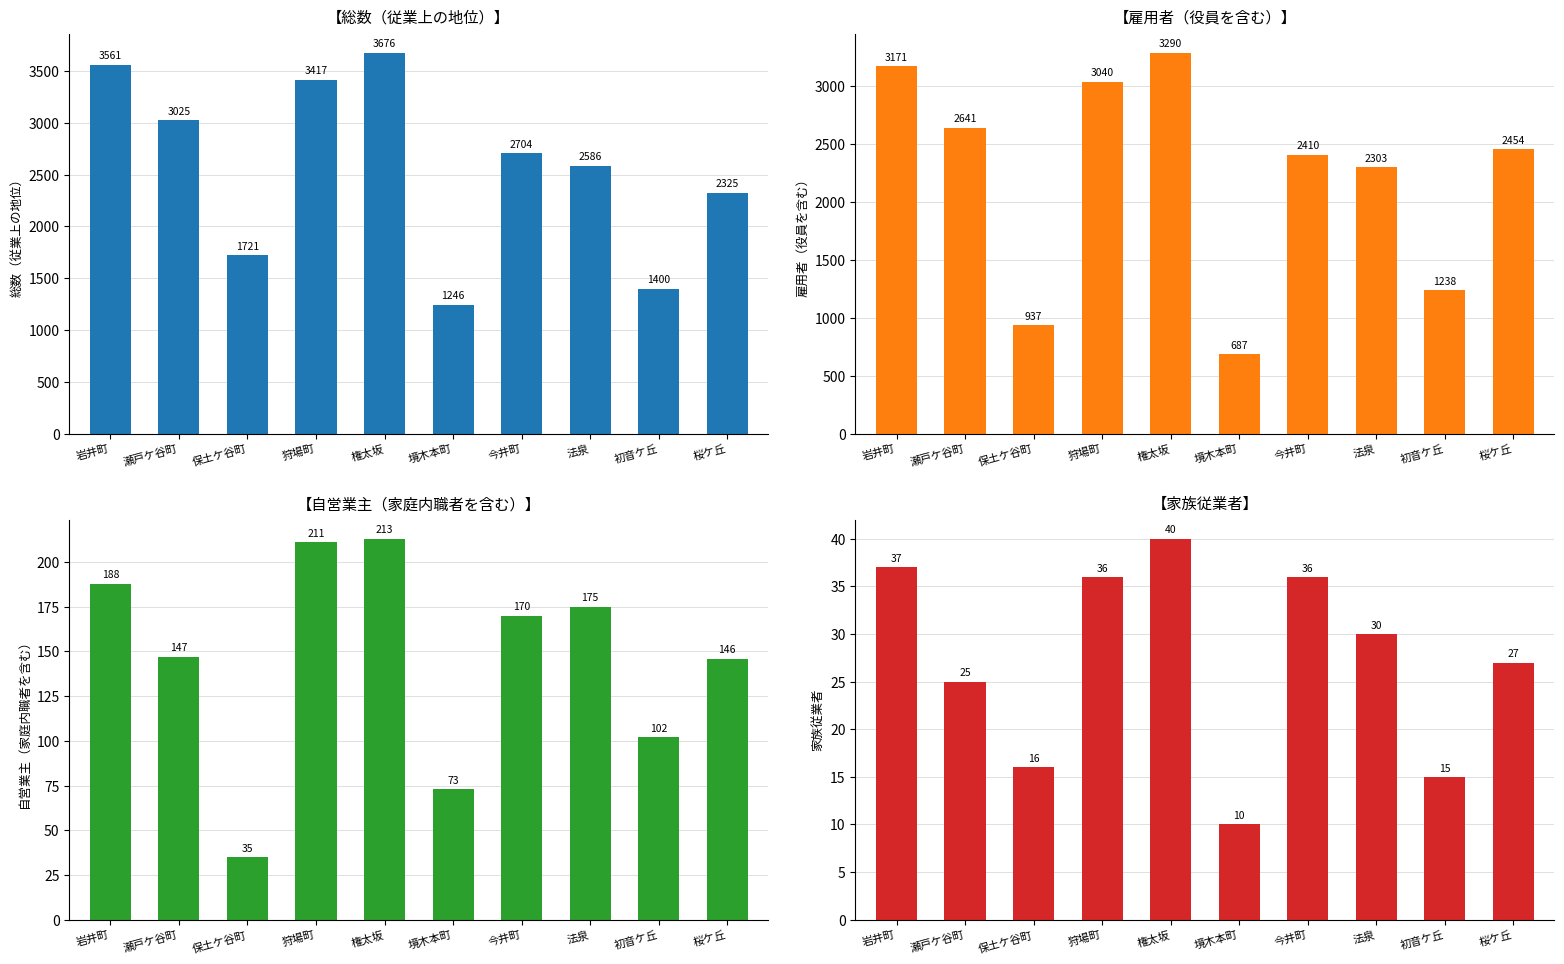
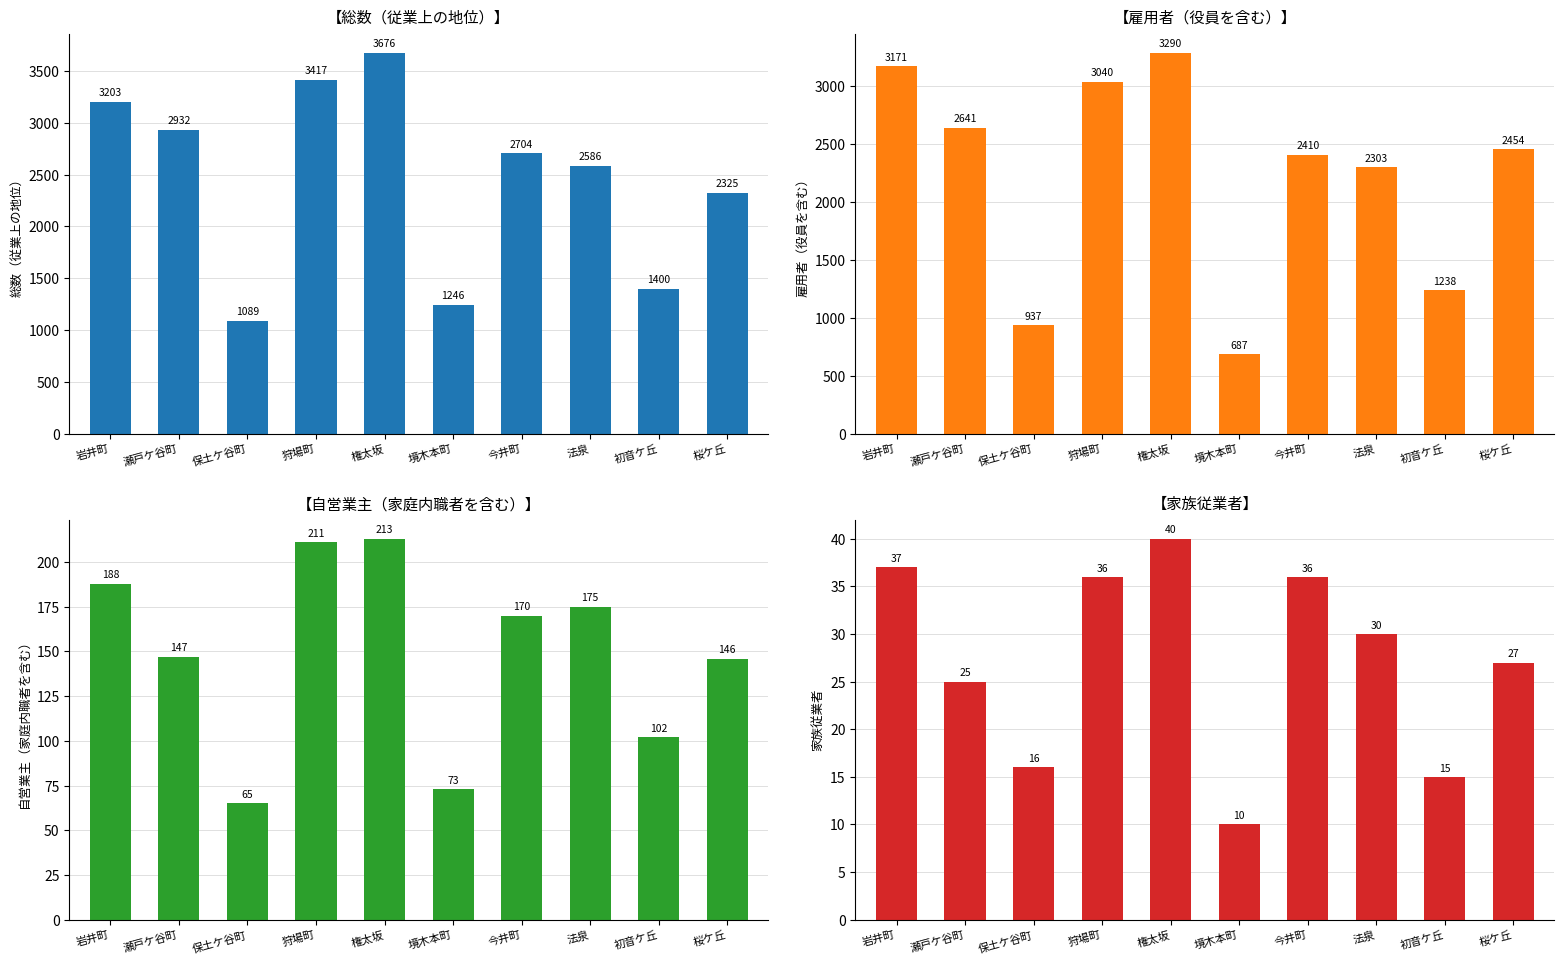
  {
    "【総数（従業上の地位）】": {
-     "岩井町": 3561,
-     "瀬戸ケ谷町": 3025,
-     "保土ケ谷町": 1721,
+     "岩井町": 3203,
+     "瀬戸ケ谷町": 2932,
+     "保土ケ谷町": 1089,
      "狩場町": 3417,
      "権太坂": 3676,
      "境木本町": 1246,
      "今井町": 2704,
      "法泉": 2586,
      "初音ケ丘": 1400,
      "桜ケ丘": 2325
    },
    "【雇用者（役員を含む）】": {
      "岩井町": 3171,
      "瀬戸ケ谷町": 2641,
      "保土ケ谷町": 937,
      "狩場町": 3040,
      "権太坂": 3290,
      "境木本町": 687,
      "今井町": 2410,
      "法泉": 2303,
      "初音ケ丘": 1238,
      "桜ケ丘": 2454
    },
    "【自営業主（家庭内職者を含む）】": {
      "岩井町": 188,
      "瀬戸ケ谷町": 147,
-     "保土ケ谷町": 35,
+     "保土ケ谷町": 65,
      "狩場町": 211,
      "権太坂": 213,
      "境木本町": 73,
      "今井町": 170,
      "法泉": 175,
      "初音ケ丘": 102,
      "桜ケ丘": 146
    },
    "【家族従業者】": {
      "岩井町": 37,
      "瀬戸ケ谷町": 25,
      "保土ケ谷町": 16,
      "狩場町": 36,
      "権太坂": 40,
      "境木本町": 10,
      "今井町": 36,
      "法泉": 30,
      "初音ケ丘": 15,
      "桜ケ丘": 27
    }
  }
